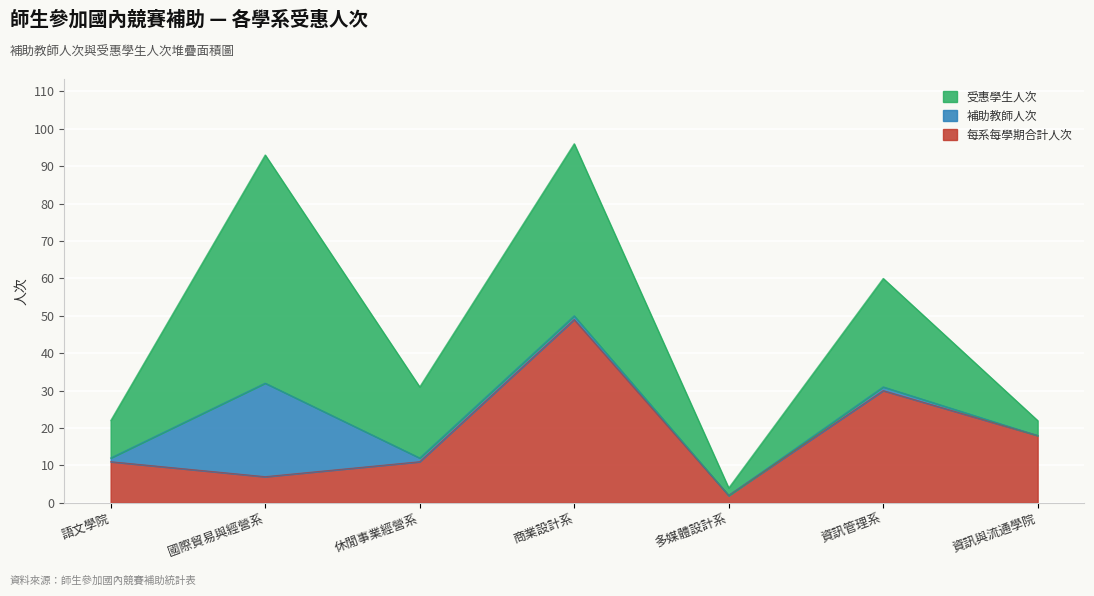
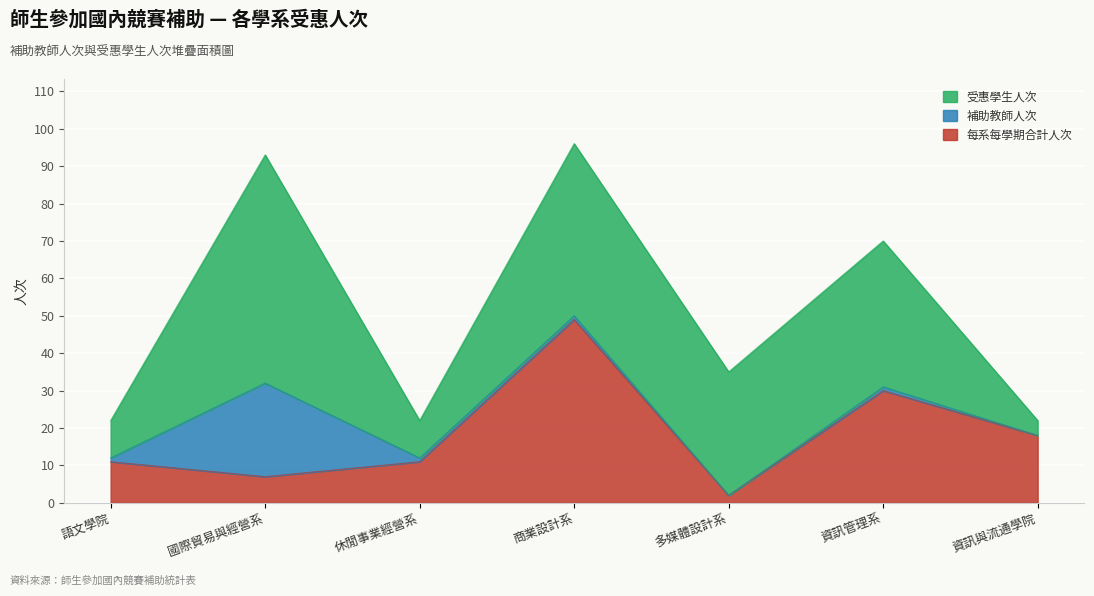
  {
    "每系每學期合計人次": {
      "語文學院": 11,
      "國際貿易與經營系": 7,
      "休閒事業經營系": 11,
      "商業設計系": 49,
      "資訊管理系": 30
    },
    "補助教師人次": {
      "語文學院": 1,
      "國際貿易與經營系": 25,
      "休閒事業經營系": 1,
      "商業設計系": 1,
      "資訊管理系": 1
    },
    "受惠學生人次": {
      "語文學院": 10,
      "國際貿易與經營系": 61,
-     "休閒事業經營系": 19,
+     "休閒事業經營系": 10,
      "商業設計系": 46,
-     "多媒體設計系": 2,
-     "資訊管理系": 29,
+     "多媒體設計系": 33,
+     "資訊管理系": 39,
      "資訊與流通學院": 4
    }
  }
